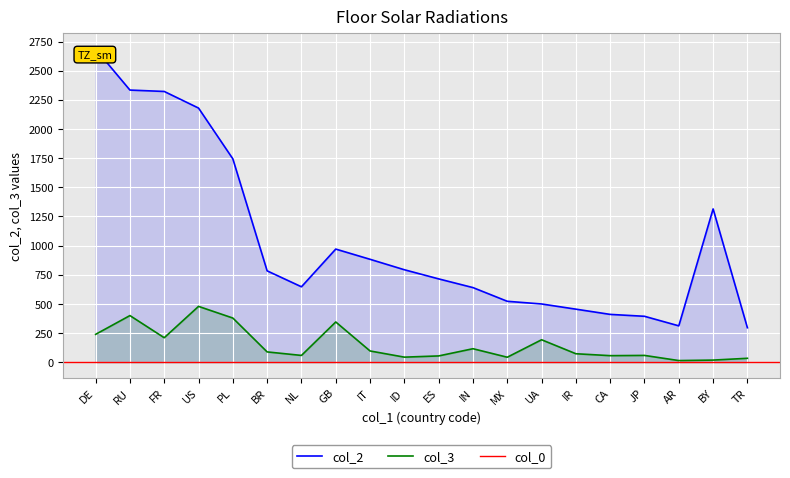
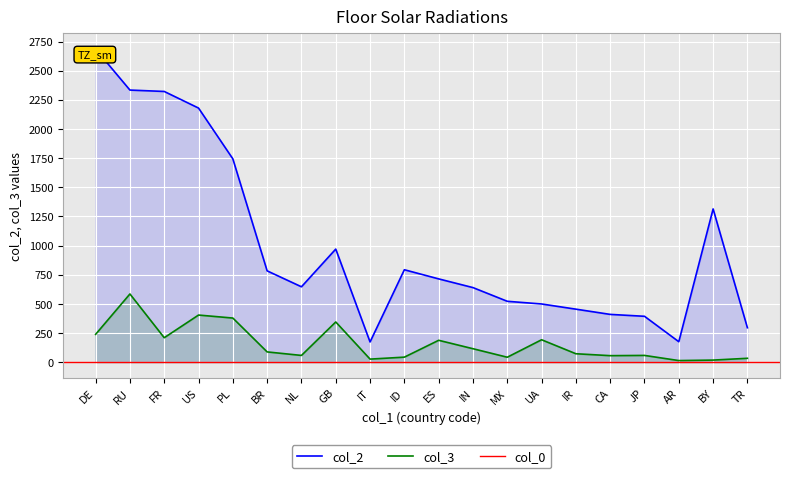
  {
    "col_2": {
      "RU": 2330,
      "FR": 2320,
      "US": 2180,
      "PL": 1740,
      "BR": 780,
      "NL": 650,
      "GB": 970,
-     "IT": 880,
+     "IT": 170,
      "ID": 790,
      "ES": 710,
      "IN": 640,
      "MX": 520,
      "UA": 500,
      "IR": 450,
      "CA": 410,
      "JP": 390,
-     "AR": 310,
+     "AR": 180,
      "BY": 1310,
      "TR": 300
    },
    "col_3": {
      "DE": 240,
-     "RU": 400,
+     "RU": 590,
      "FR": 210,
-     "US": 480,
+     "US": 400,
      "PL": 380,
      "BR": 90,
      "NL": 60,
      "GB": 340,
-     "IT": 100,
+     "IT": 30,
      "ID": 40,
-     "ES": 50,
+     "ES": 190,
      "IN": 120,
      "MX": 40,
      "UA": 190,
      "IR": 70,
      "CA": 60,
      "JP": 60,
      "AR": 10,
      "BY": 20,
      "TR": 30
    }
  }
